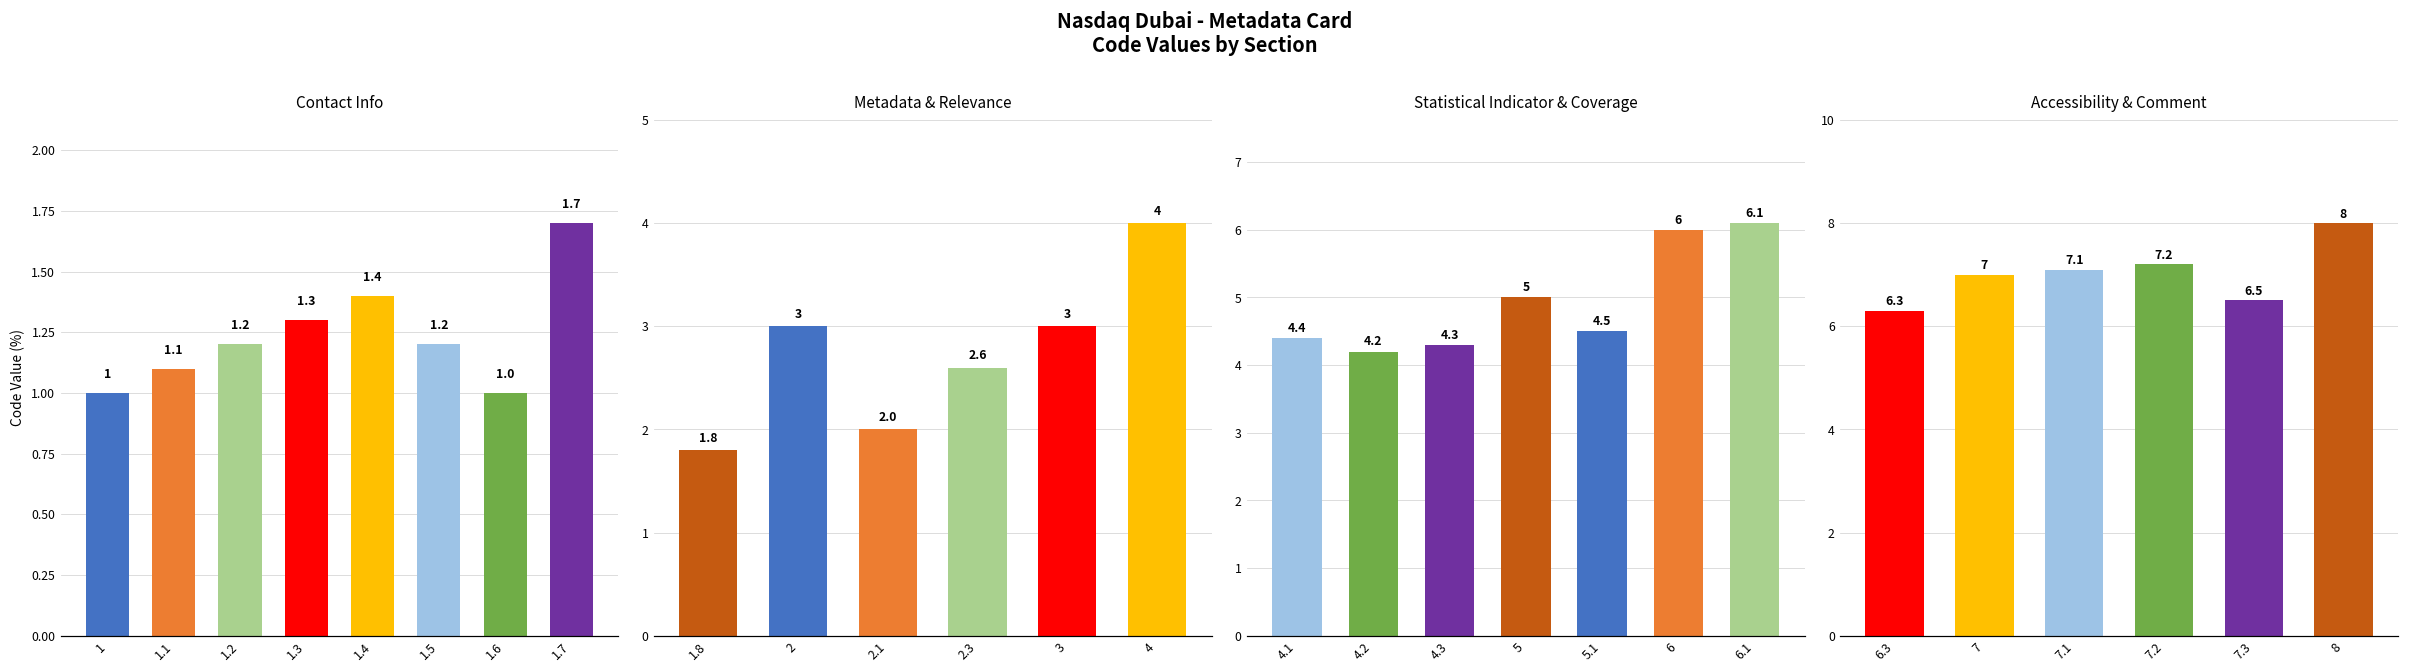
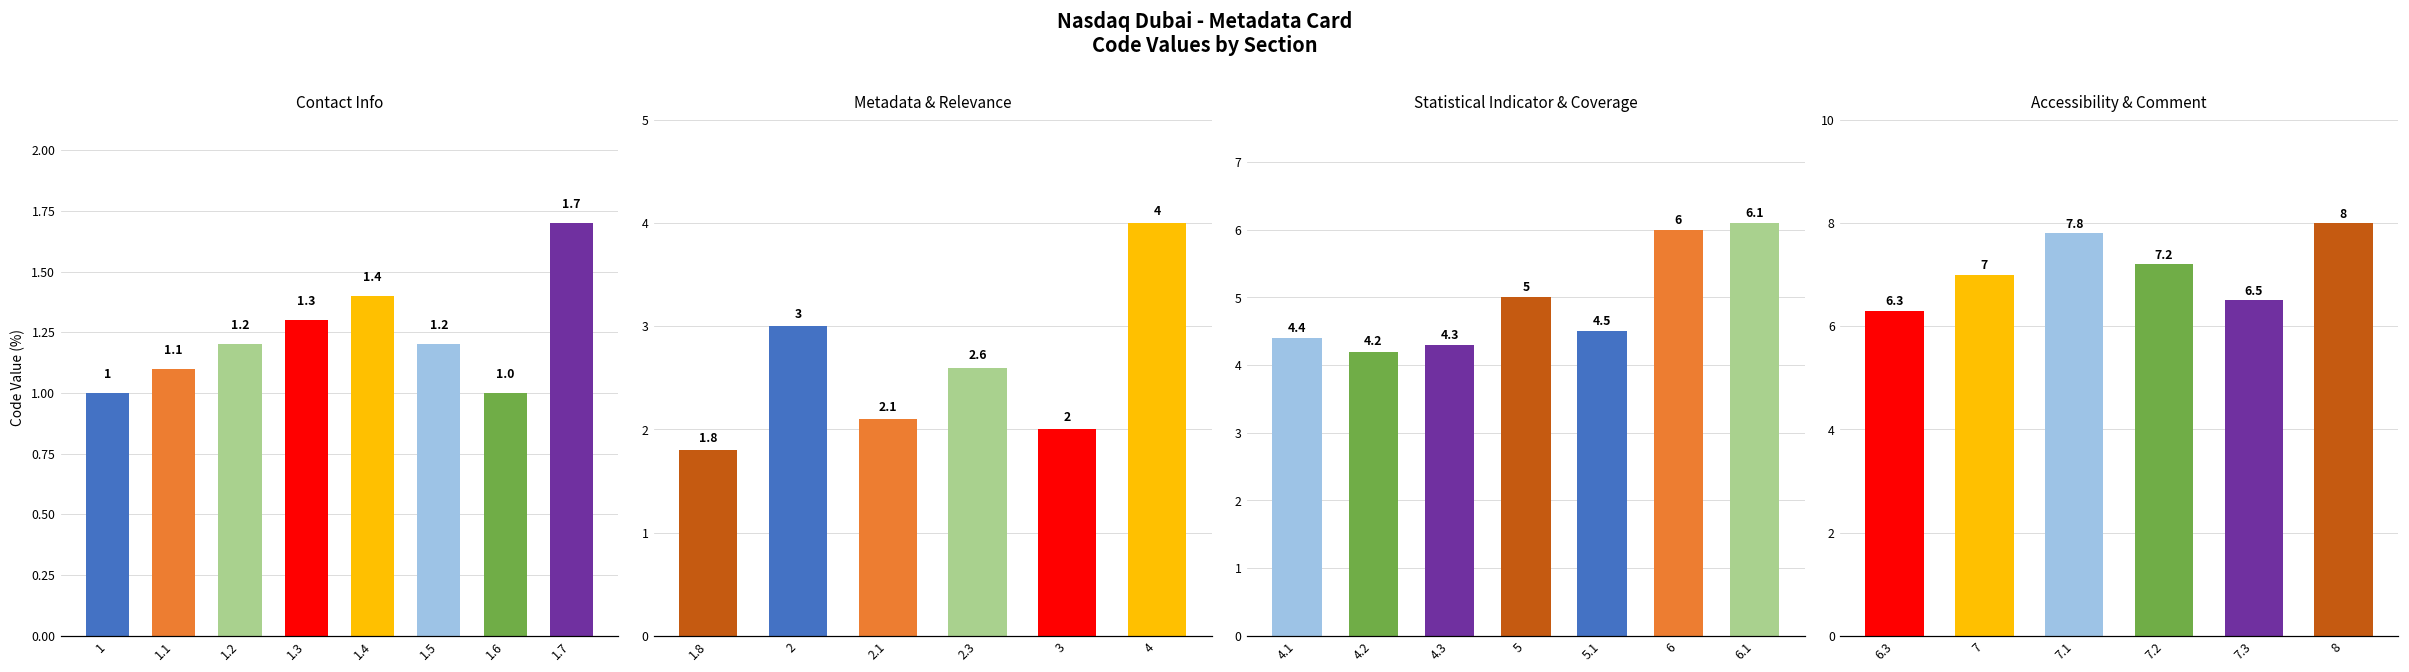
  {
    "Contact Info": {
      "1": 1,
      "1.1": 1.1,
      "1.2": 1.2,
      "1.3": 1.3,
      "1.4": 1.4,
      "1.5": 1.2,
      "1.6": 1.0,
      "1.7": 1.7
    },
    "Metadata & Relevance": {
      "1.8": 1.8,
      "2": 3,
-     "2.1": 2.0,
+     "2.1": 2.1,
      "2.3": 2.6,
-     "3": 3,
+     "3": 2,
      "4": 4
    },
    "Statistical Indicator & Coverage": {
      "4.1": 4.4,
      "4.2": 4.2,
      "4.3": 4.3,
      "5": 5,
      "5.1": 4.5,
      "6": 6,
      "6.1": 6.1
    },
    "Accessibility & Comment": {
      "6.3": 6.3,
      "7": 7,
-     "7.1": 7.1,
+     "7.1": 7.8,
      "7.2": 7.2,
      "7.3": 6.5,
      "8": 8
    }
  }
